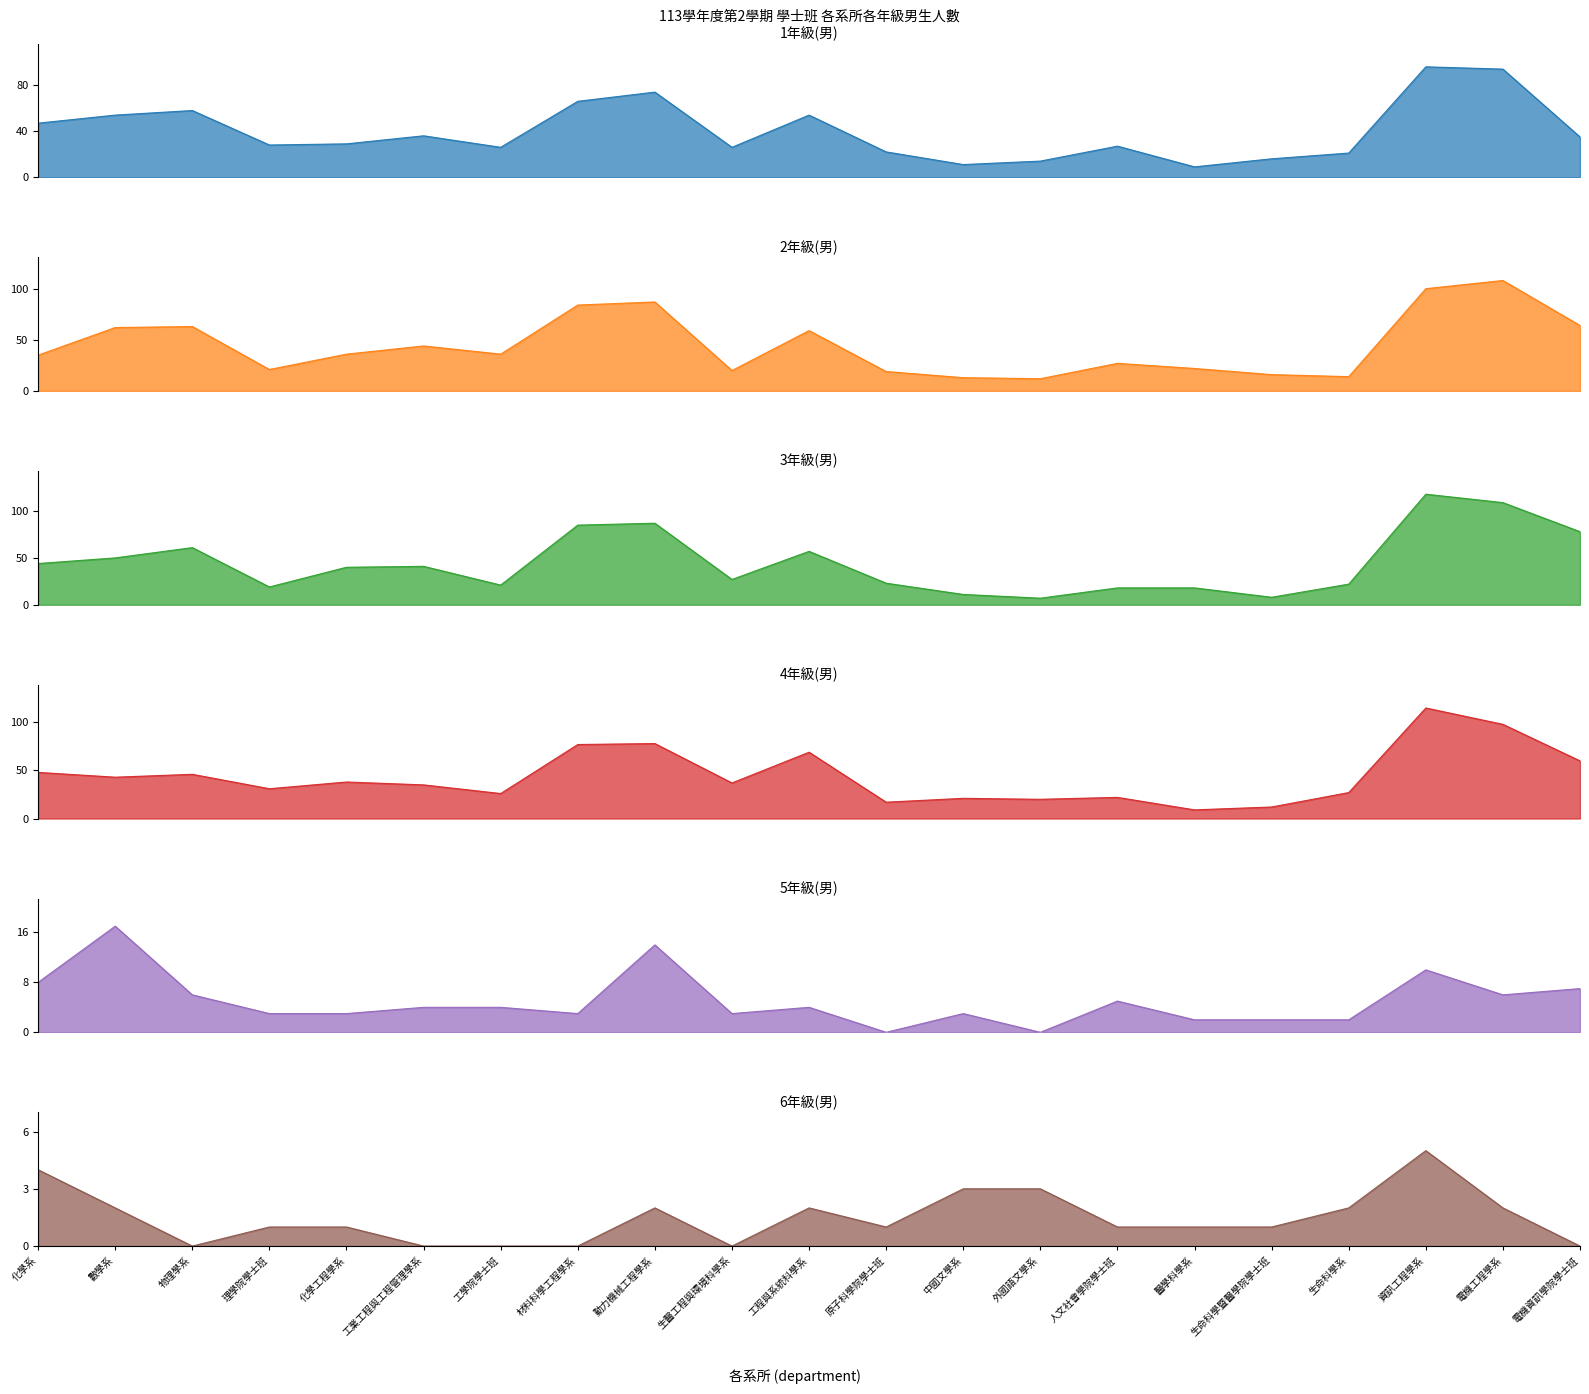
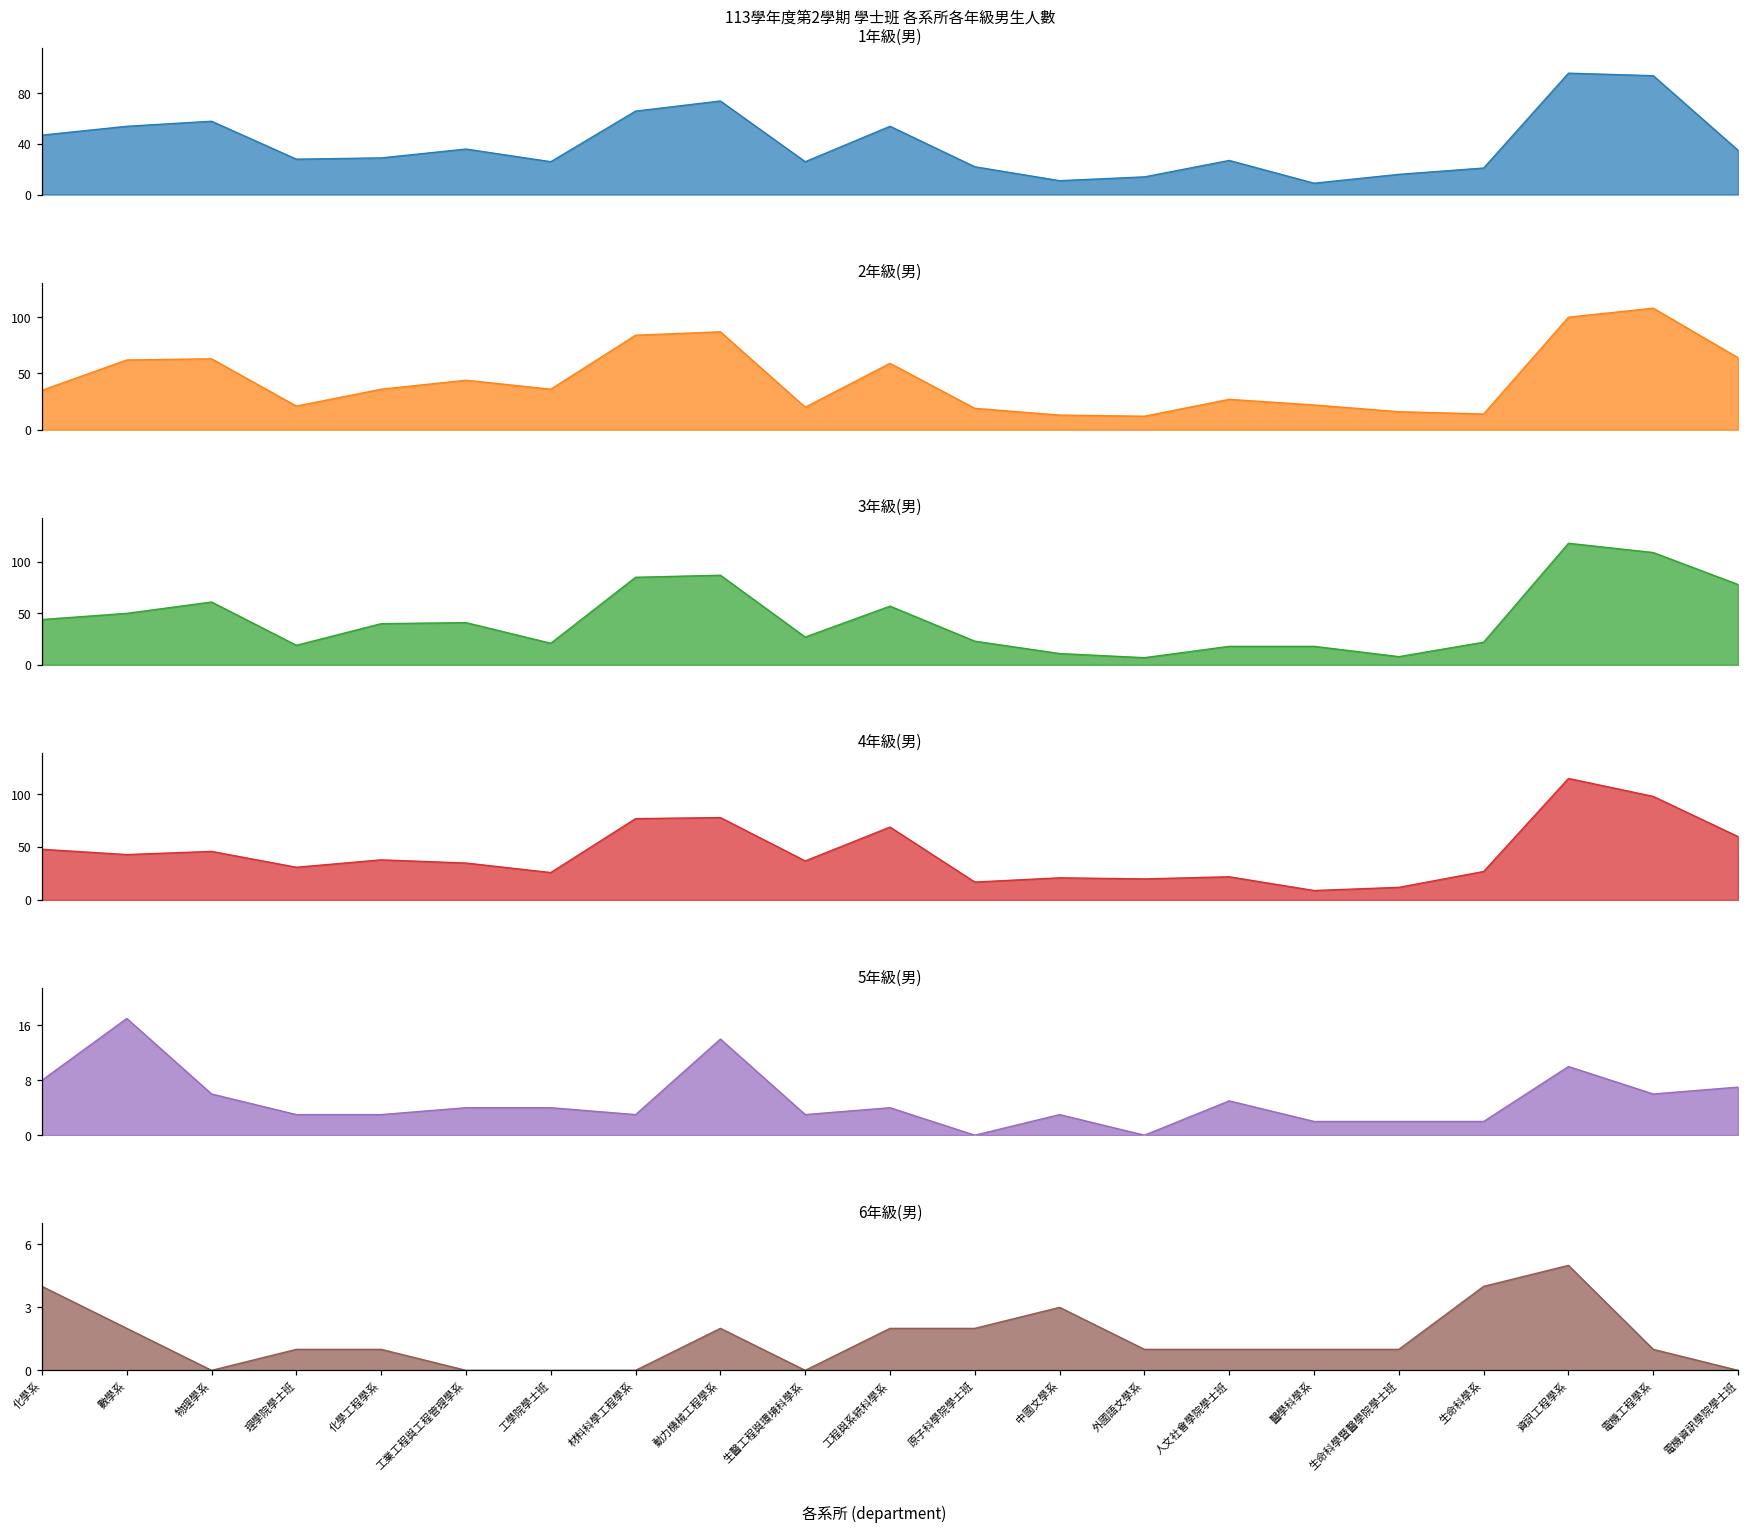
  {
    "6年級(男)": {
      "化學系": 4,
      "數學系": 2,
      "物理學系": 0,
      "理學院學士班": 1,
      "化學工程學系": 1,
      "工業工程與工程管理學系": 0,
      "工學院學士班": 0,
      "材料科學工程學系": 0,
      "動力機械工程學系": 2,
      "生醫工程與環境科學系": 0,
      "工程與系統科學系": 2,
-     "原子科學院學士班": 1,
+     "原子科學院學士班": 2,
      "中國文學系": 3,
-     "外國語文學系": 3,
+     "外國語文學系": 1,
      "人文社會學院學士班": 1,
      "醫學科學系": 1,
      "生命科學暨醫學院學士班": 1,
-     "生命科學系": 2,
+     "生命科學系": 4,
      "資訊工程學系": 5,
-     "電機工程學系": 2,
+     "電機工程學系": 1,
      "電機資訊學院學士班": 0
    }
  }
